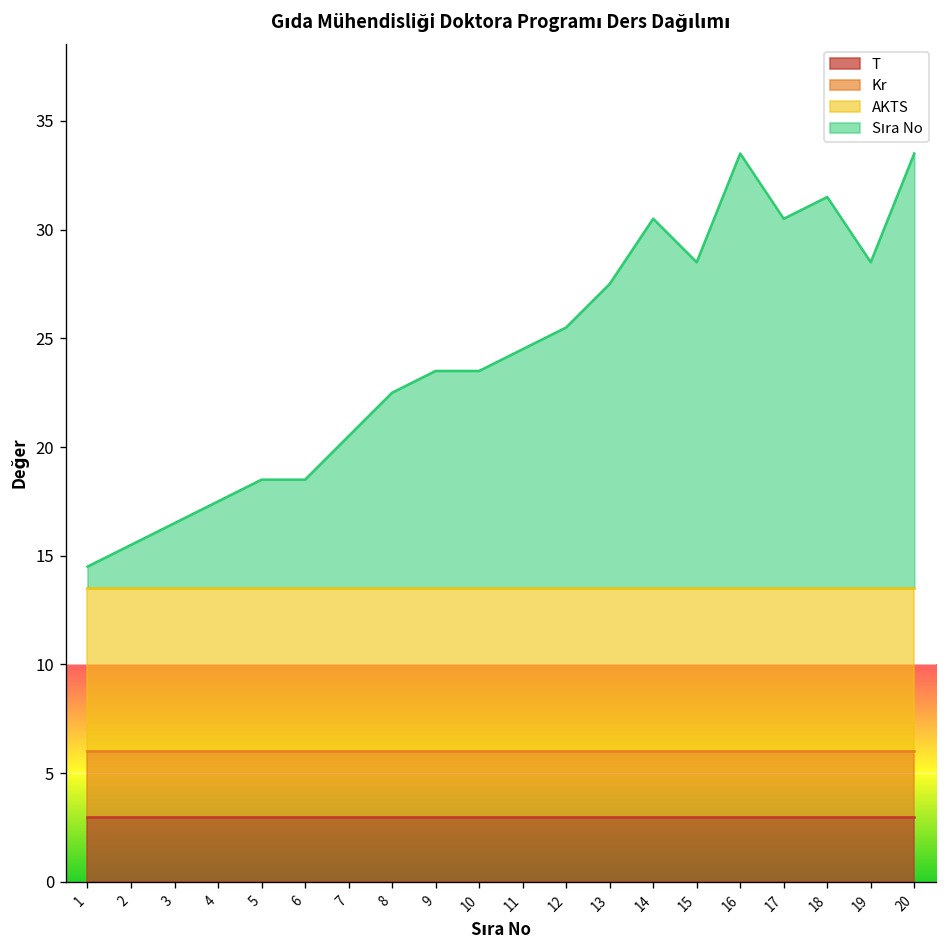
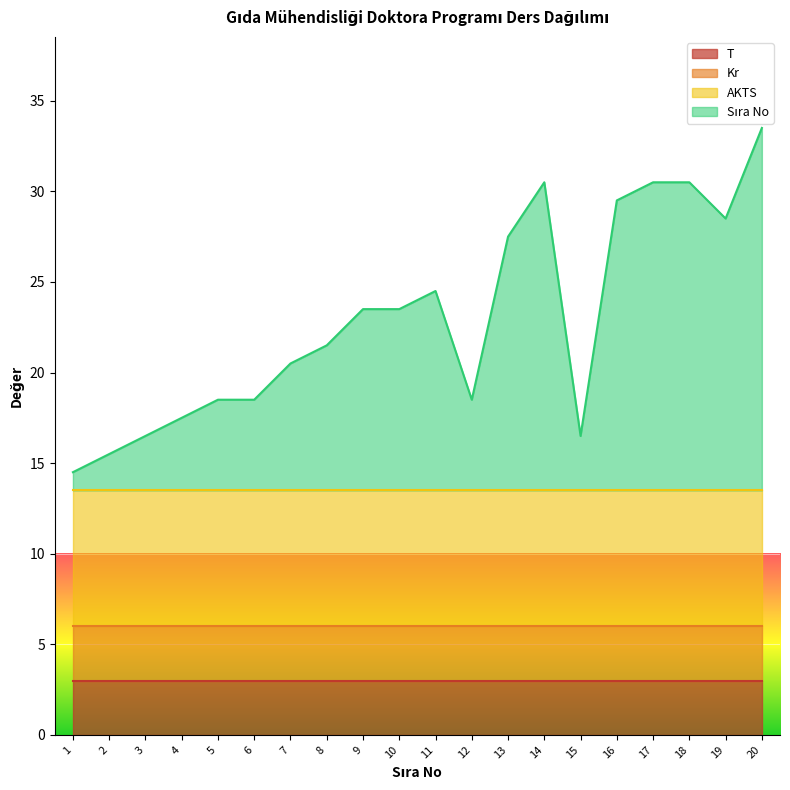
  {
    "T": {
      "1": 3.0,
      "2": 3.0,
      "3": 3.0,
      "4": 3.0,
      "5": 3.0,
      "6": 3.0,
      "7": 3.0,
      "8": 3.0,
      "9": 3.0,
      "10": 3.0,
      "11": 3.0,
      "12": 3.0,
      "13": 3.0,
      "14": 3.0,
      "15": 3.0,
      "16": 3.0,
      "17": 3.0,
      "18": 3.0,
      "19": 3.0,
      "20": 3.0
    },
    "Kr": {
      "1": 6.0,
      "2": 6.0,
      "3": 6.0,
      "4": 6.0,
      "5": 6.0,
      "6": 6.0,
      "7": 6.0,
      "8": 6.0,
      "9": 6.0,
      "10": 6.0,
      "11": 6.0,
      "12": 6.0,
      "13": 6.0,
      "14": 6.0,
      "15": 6.0,
      "16": 6.0,
      "17": 6.0,
      "18": 6.0,
      "19": 6.0,
      "20": 6.0
    },
    "AKTS": {
      "1": 13.5,
      "2": 13.5,
      "3": 13.5,
      "4": 13.5,
      "5": 13.5,
      "6": 13.5,
      "7": 13.5,
      "8": 13.5,
      "9": 13.5,
      "10": 13.5,
      "11": 13.5,
      "12": 13.5,
      "13": 13.5,
      "14": 13.5,
      "15": 13.5,
      "16": 13.5,
      "17": 13.5,
      "18": 13.5,
      "19": 13.5,
      "20": 13.5
    },
    "Sıra No": {
      "1": 14.5,
      "2": 15.5,
      "3": 16.5,
      "4": 17.5,
      "5": 18.5,
      "6": 18.5,
      "7": 20.5,
-     "8": 22.5,
+     "8": 21.5,
      "9": 23.5,
      "10": 23.5,
      "11": 24.5,
-     "12": 25.5,
+     "12": 18.5,
      "13": 27.5,
      "14": 30.5,
-     "15": 28.5,
-     "16": 33.5,
+     "15": 16.5,
+     "16": 29.5,
      "17": 30.5,
-     "18": 31.5,
+     "18": 30.5,
      "19": 28.5,
      "20": 33.5
    }
  }
